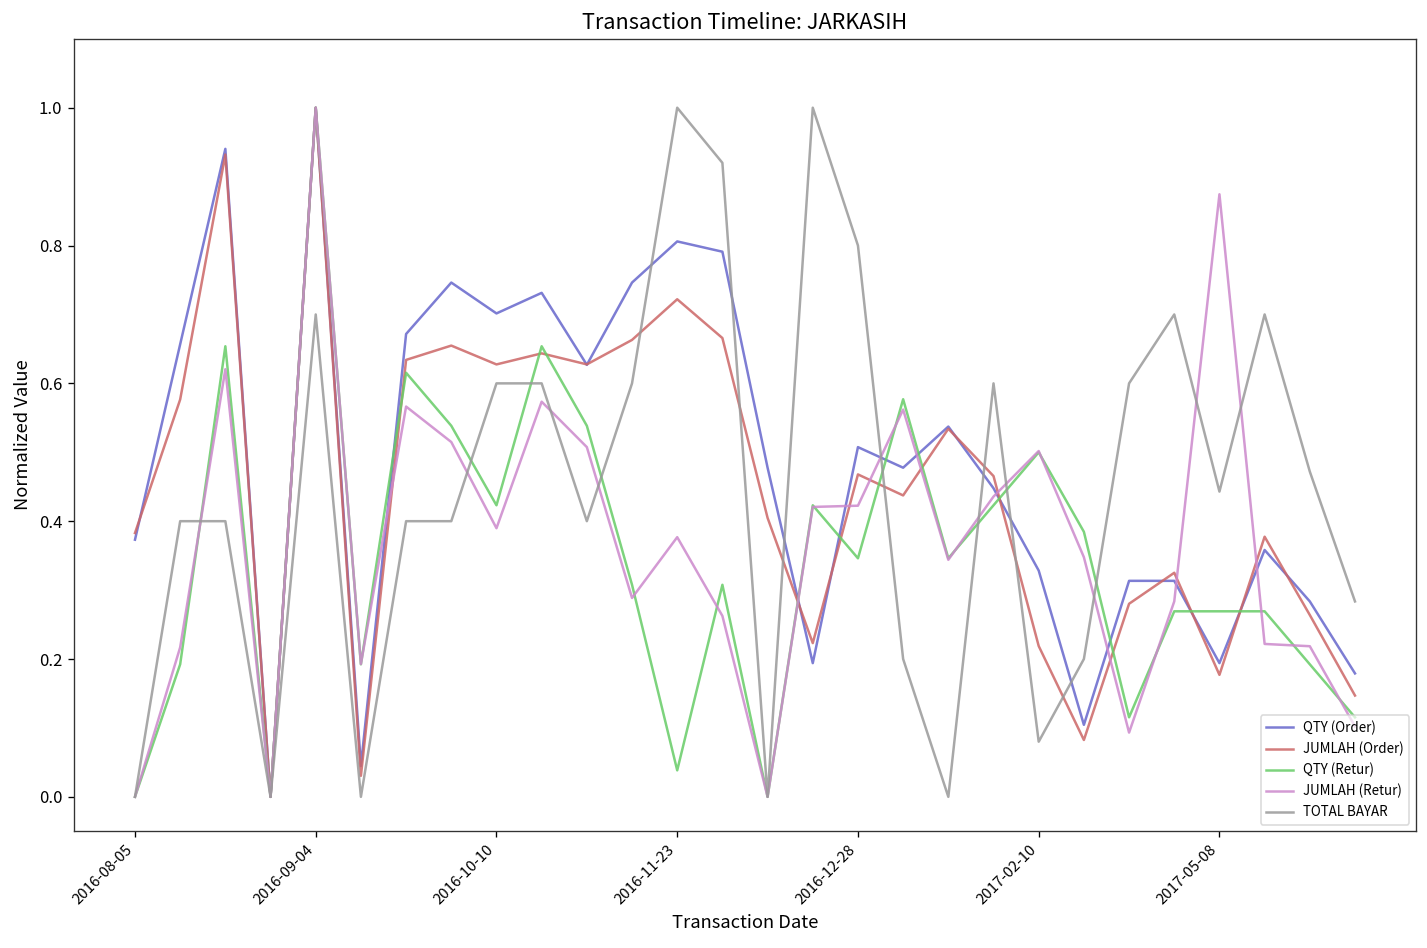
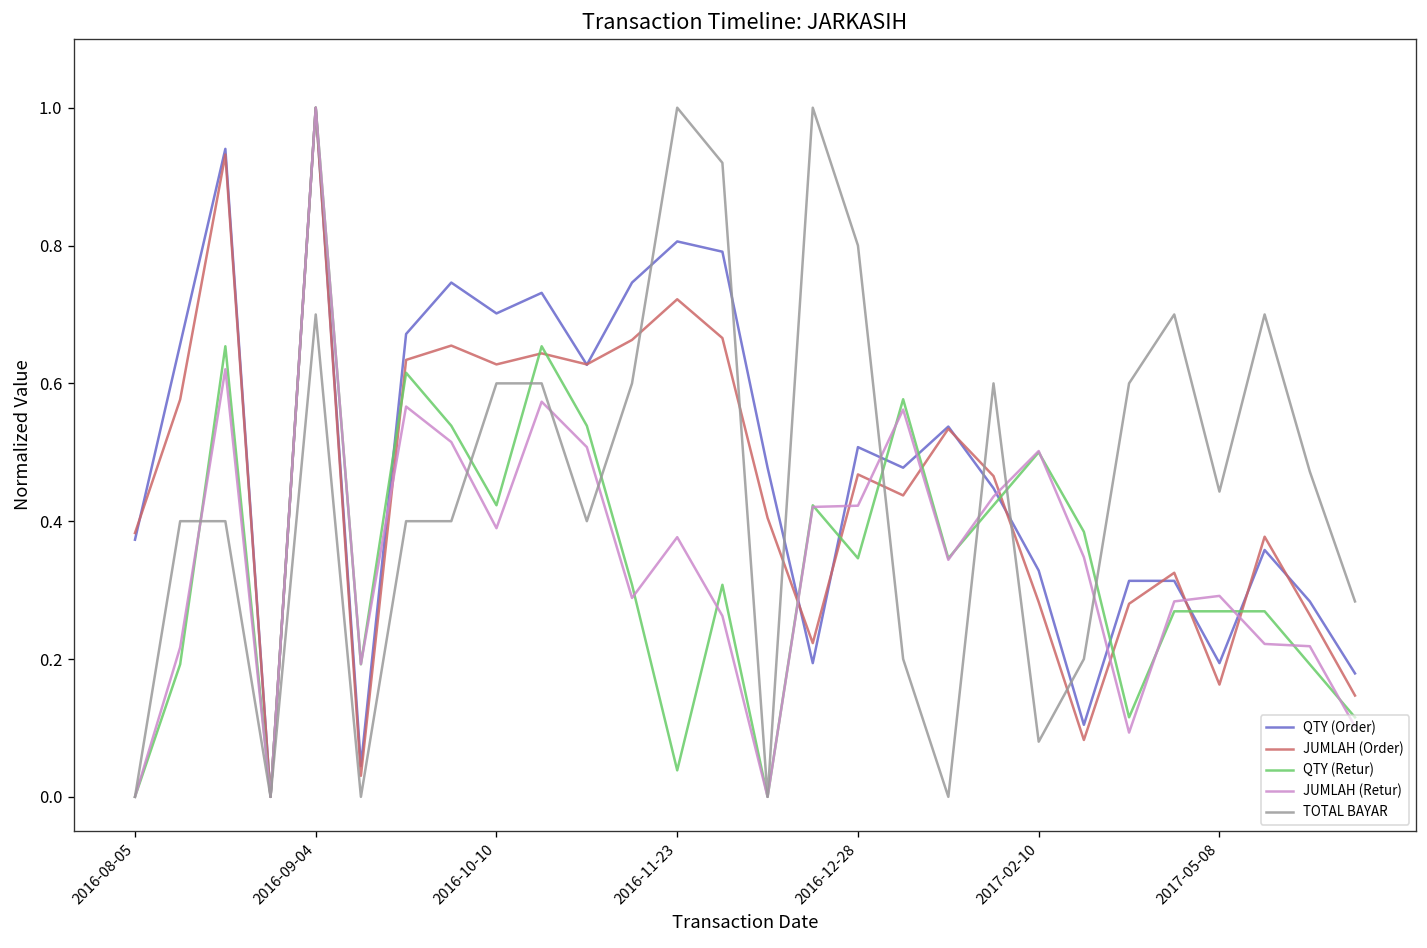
  {
    "QTY (Order)": {
      "2016-08-05": 0.37,
      "2016-10-10": 0.70,
      "2016-11-23": 0.81,
      "2016-12-28": 0.51,
      "2017-02-10": 0.33,
      "2017-05-08": 0.19
    },
    "JUMLAH (Order)": {
      "2016-08-05": 0.38,
      "2016-10-10": 0.63,
      "2016-11-23": 0.72,
      "2016-12-28": 0.47,
-     "2017-02-10": 0.22,
-     "2017-05-08": 0.18
+     "2017-02-10": 0.28,
+     "2017-05-08": 0.16
    },
    "QTY (Retur)": {
      "2016-10-10": 0.42,
      "2016-11-23": 0.04,
      "2016-12-28": 0.35,
      "2017-05-08": 0.27
    },
    "JUMLAH (Retur)": {
      "2016-10-10": 0.39,
      "2016-11-23": 0.38,
      "2016-12-28": 0.42,
-     "2017-05-08": 0.87
+     "2017-05-08": 0.29
    },
    "TOTAL BAYAR": {
      "2016-09-04": 0.70,
      "2016-10-10": 0.60,
      "2016-11-23": 1.00,
      "2016-12-28": 0.80,
      "2017-02-10": 0.08,
      "2017-05-08": 0.44
    }
  }
